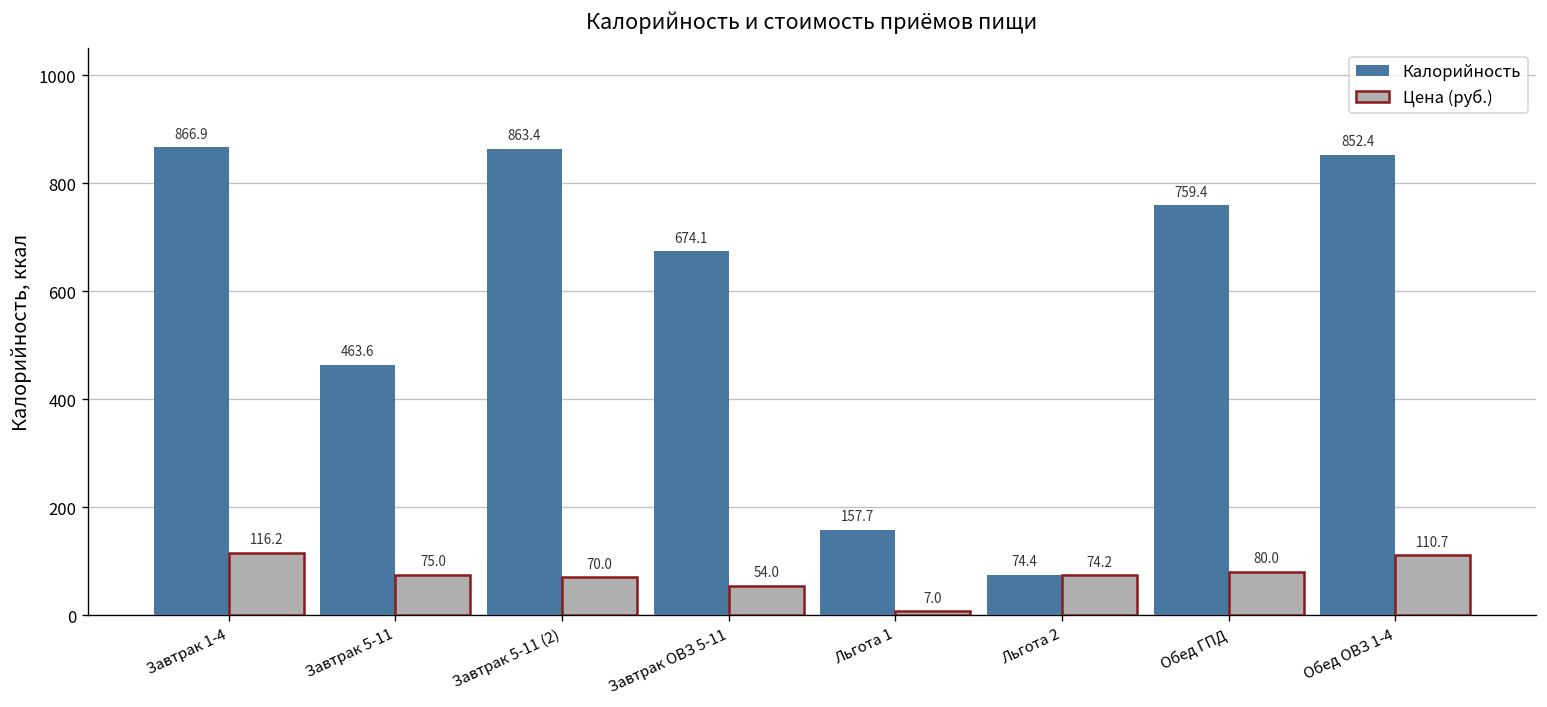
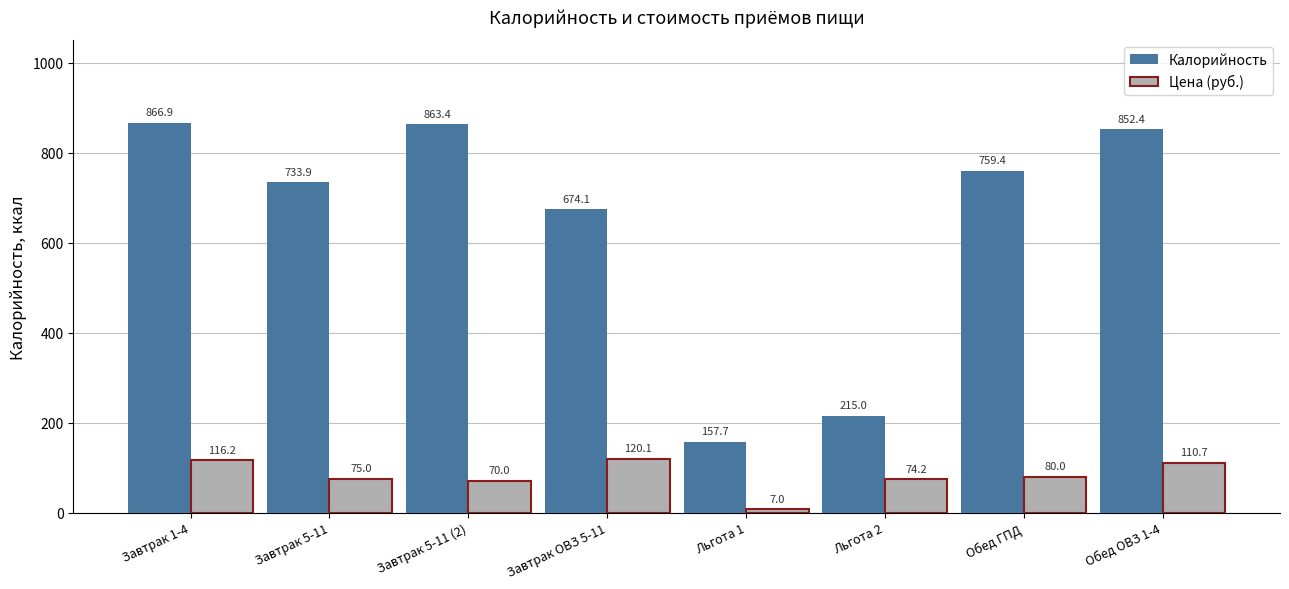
  {
    "Калорийность": {
      "Завтрак 1-4": 866.9,
-     "Завтрак 5-11": 463.6,
+     "Завтрак 5-11": 733.9,
      "Завтрак 5-11 (2)": 863.4,
      "Завтрак ОВЗ 5-11": 674.1,
      "Льгота 1": 157.7,
-     "Льгота 2": 74.4,
+     "Льгота 2": 215.0,
      "Обед ГПД": 759.4,
      "Обед ОВЗ 1-4": 852.4
    },
    "Цена (руб.)": {
      "Завтрак 1-4": 116.2,
      "Завтрак 5-11": 75.0,
      "Завтрак 5-11 (2)": 70.0,
-     "Завтрак ОВЗ 5-11": 54.0,
+     "Завтрак ОВЗ 5-11": 120.1,
      "Льгота 1": 7.0,
      "Льгота 2": 74.2,
      "Обед ГПД": 80.0,
      "Обед ОВЗ 1-4": 110.7
    }
  }
